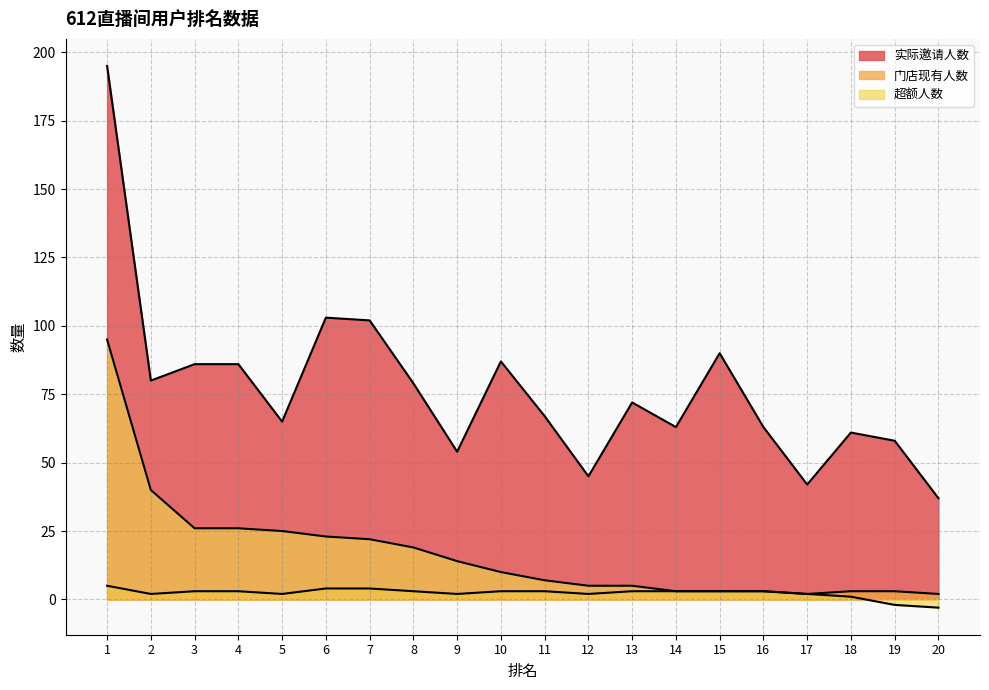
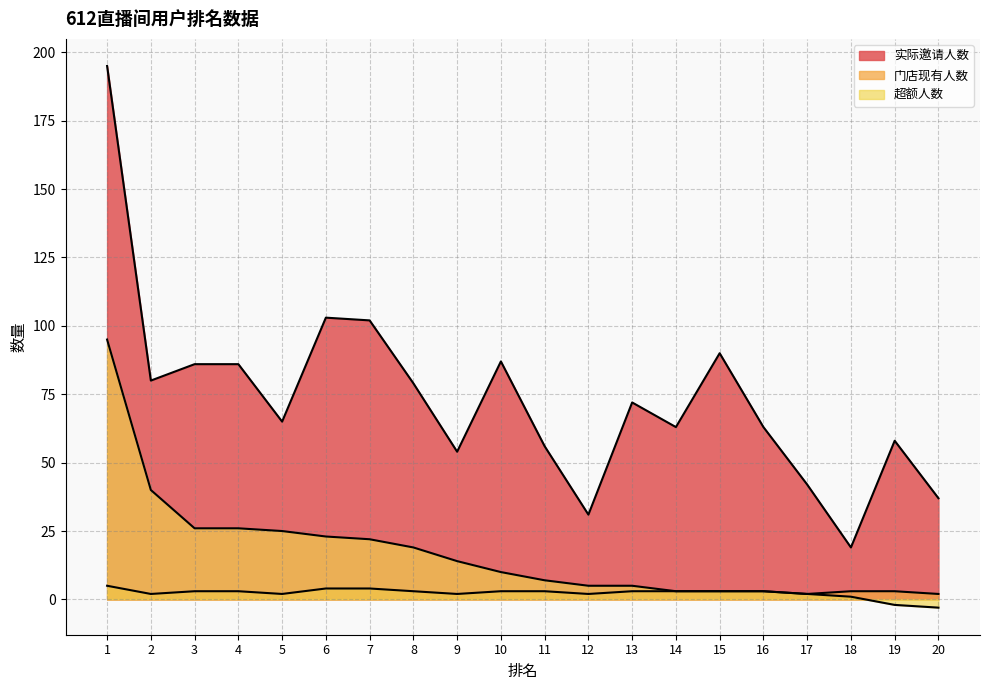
  {
    "实际邀请人数": {
      "1": 195,
      "2": 80,
      "3": 86,
      "4": 86,
      "5": 65,
      "6": 103,
      "7": 102,
      "8": 79,
      "9": 54,
      "10": 87,
-     "11": 67,
-     "12": 45,
+     "11": 56,
+     "12": 31,
      "13": 72,
      "14": 63,
      "15": 90,
      "16": 63,
      "17": 42,
-     "18": 61,
+     "18": 19,
      "19": 58,
      "20": 37
    }
  }
